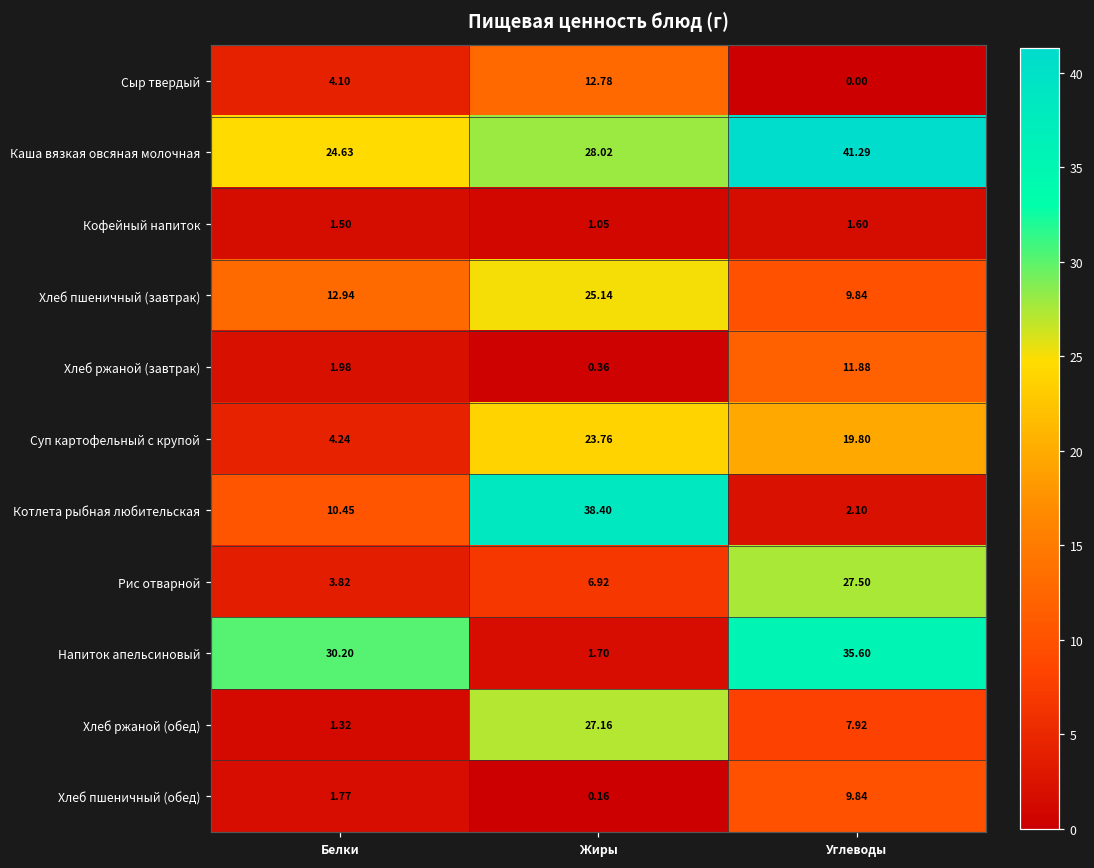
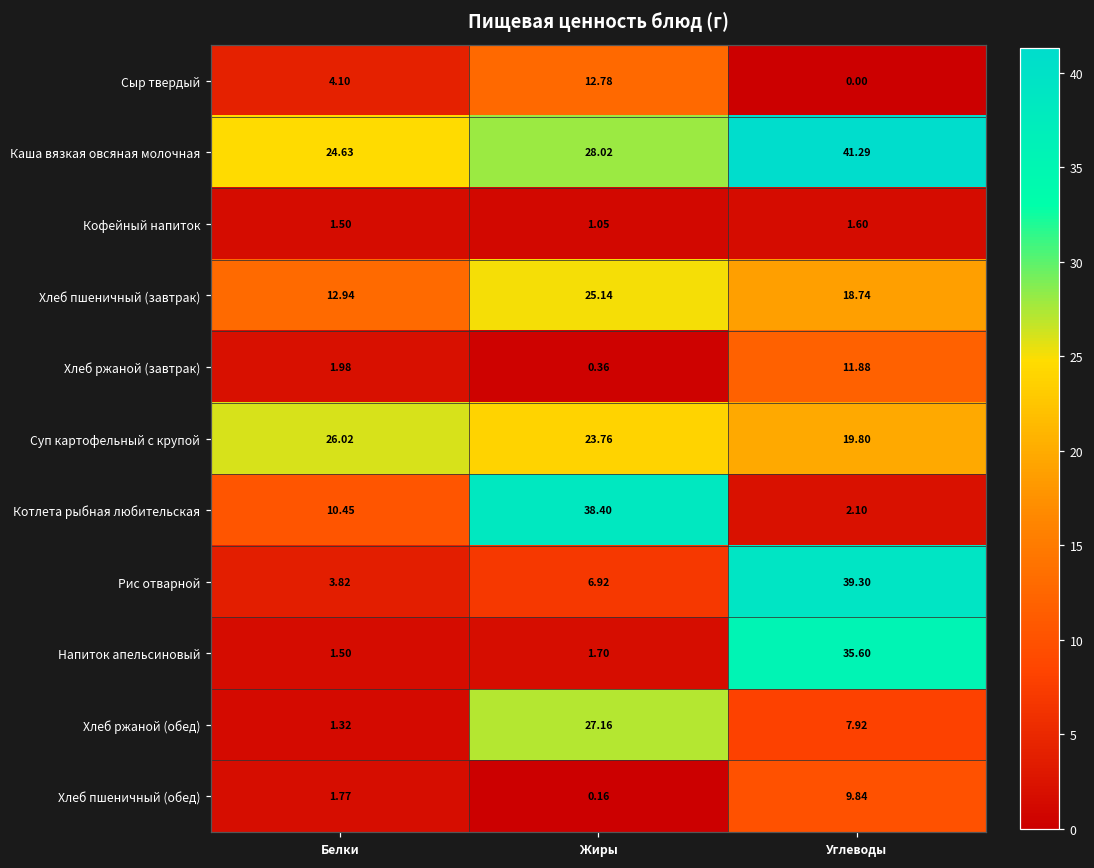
  {
    "Сыр твердый": {
      "Белки": 4.10,
      "Жиры": 12.78,
      "Углеводы": 0.00
    },
    "Каша вязкая овсяная молочная": {
      "Белки": 24.63,
      "Жиры": 28.02,
      "Углеводы": 41.29
    },
    "Кофейный напиток": {
      "Белки": 1.50,
      "Жиры": 1.05,
      "Углеводы": 1.60
    },
    "Хлеб пшеничный (завтрак)": {
      "Белки": 12.94,
      "Жиры": 25.14,
-     "Углеводы": 9.84
+     "Углеводы": 18.74
    },
    "Хлеб ржаной (завтрак)": {
      "Белки": 1.98,
      "Жиры": 0.36,
      "Углеводы": 11.88
    },
    "Суп картофельный с крупой": {
-     "Белки": 4.24,
+     "Белки": 26.02,
      "Жиры": 23.76,
      "Углеводы": 19.80
    },
    "Котлета рыбная любительская": {
      "Белки": 10.45,
      "Жиры": 38.40,
      "Углеводы": 2.10
    },
    "Рис отварной": {
      "Белки": 3.82,
      "Жиры": 6.92,
-     "Углеводы": 27.50
+     "Углеводы": 39.30
    },
    "Напиток апельсиновый": {
-     "Белки": 30.20,
+     "Белки": 1.50,
      "Жиры": 1.70,
      "Углеводы": 35.60
    },
    "Хлеб ржаной (обед)": {
      "Белки": 1.32,
      "Жиры": 27.16,
      "Углеводы": 7.92
    },
    "Хлеб пшеничный (обед)": {
      "Белки": 1.77,
      "Жиры": 0.16,
      "Углеводы": 9.84
    }
  }
